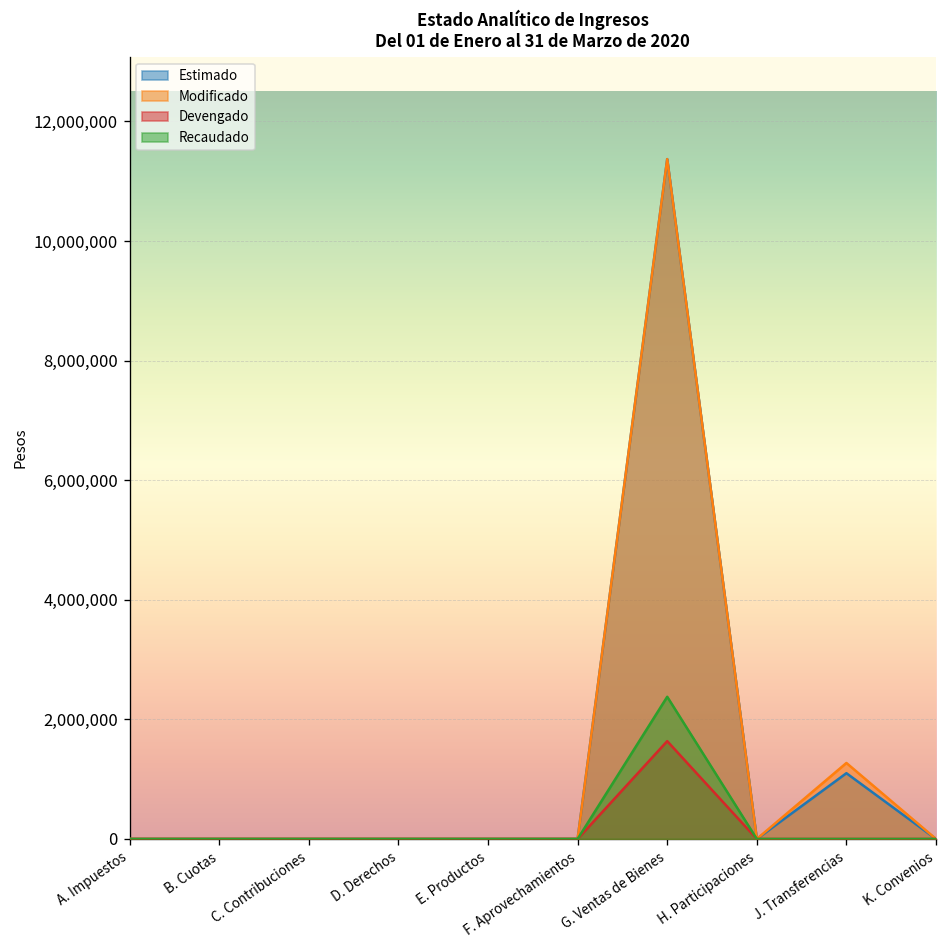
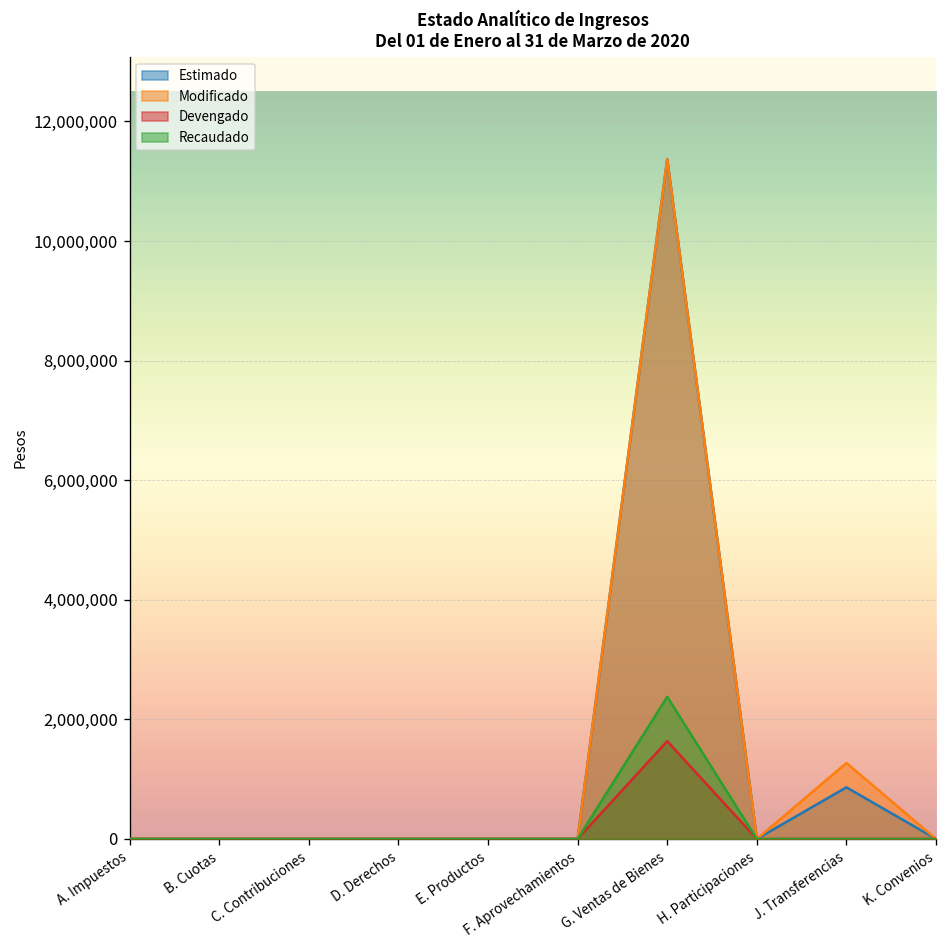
  {
    "Estimado": {
-     "J. Transferencias": "1,100,000"
+     "J. Transferencias": "900,000"
    },
    "Modificado": {
      "J. Transferencias": "1,300,000"
    },
    "Devengado": {
      "G. Ventas de Bienes": "1,600,000"
    },
    "Recaudado": {
      "G. Ventas de Bienes": "2,400,000"
    }
  }
